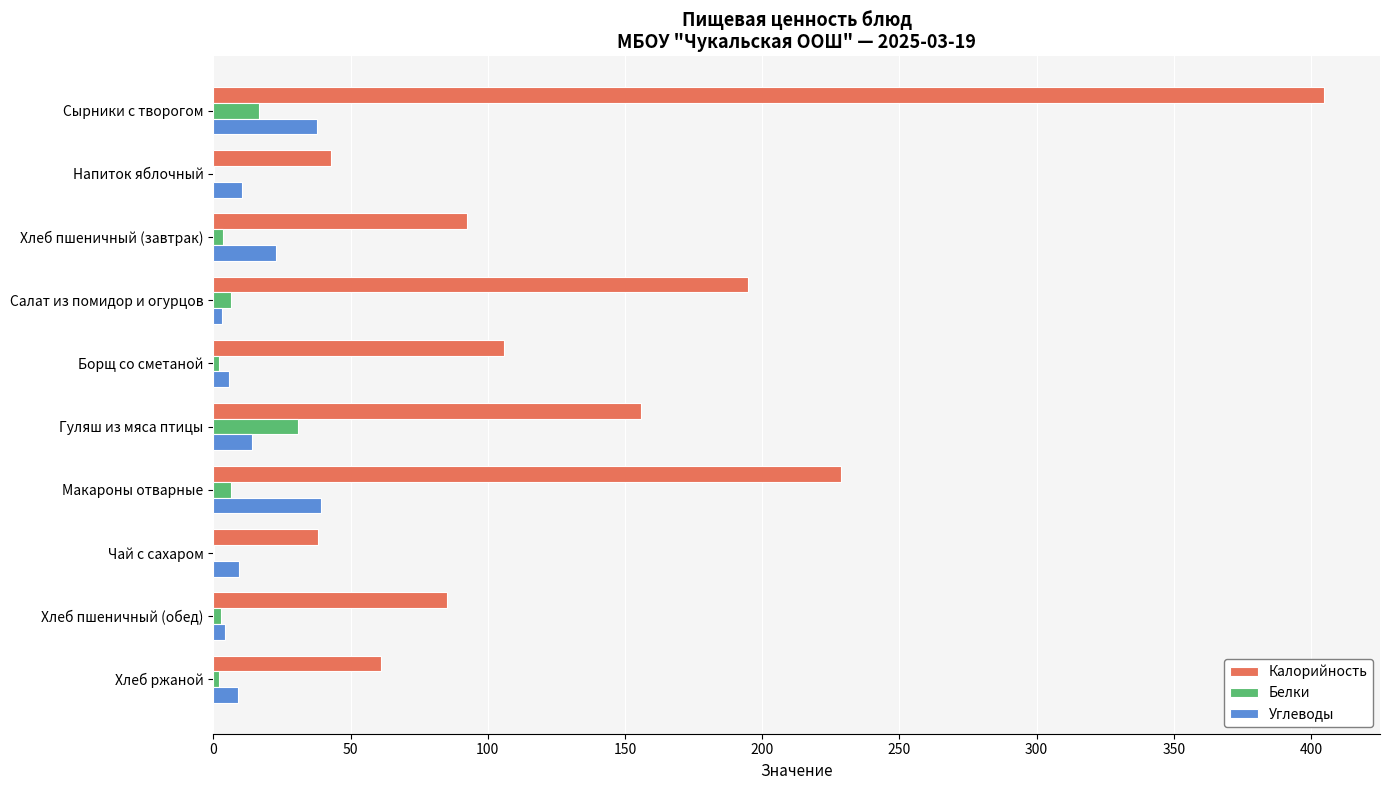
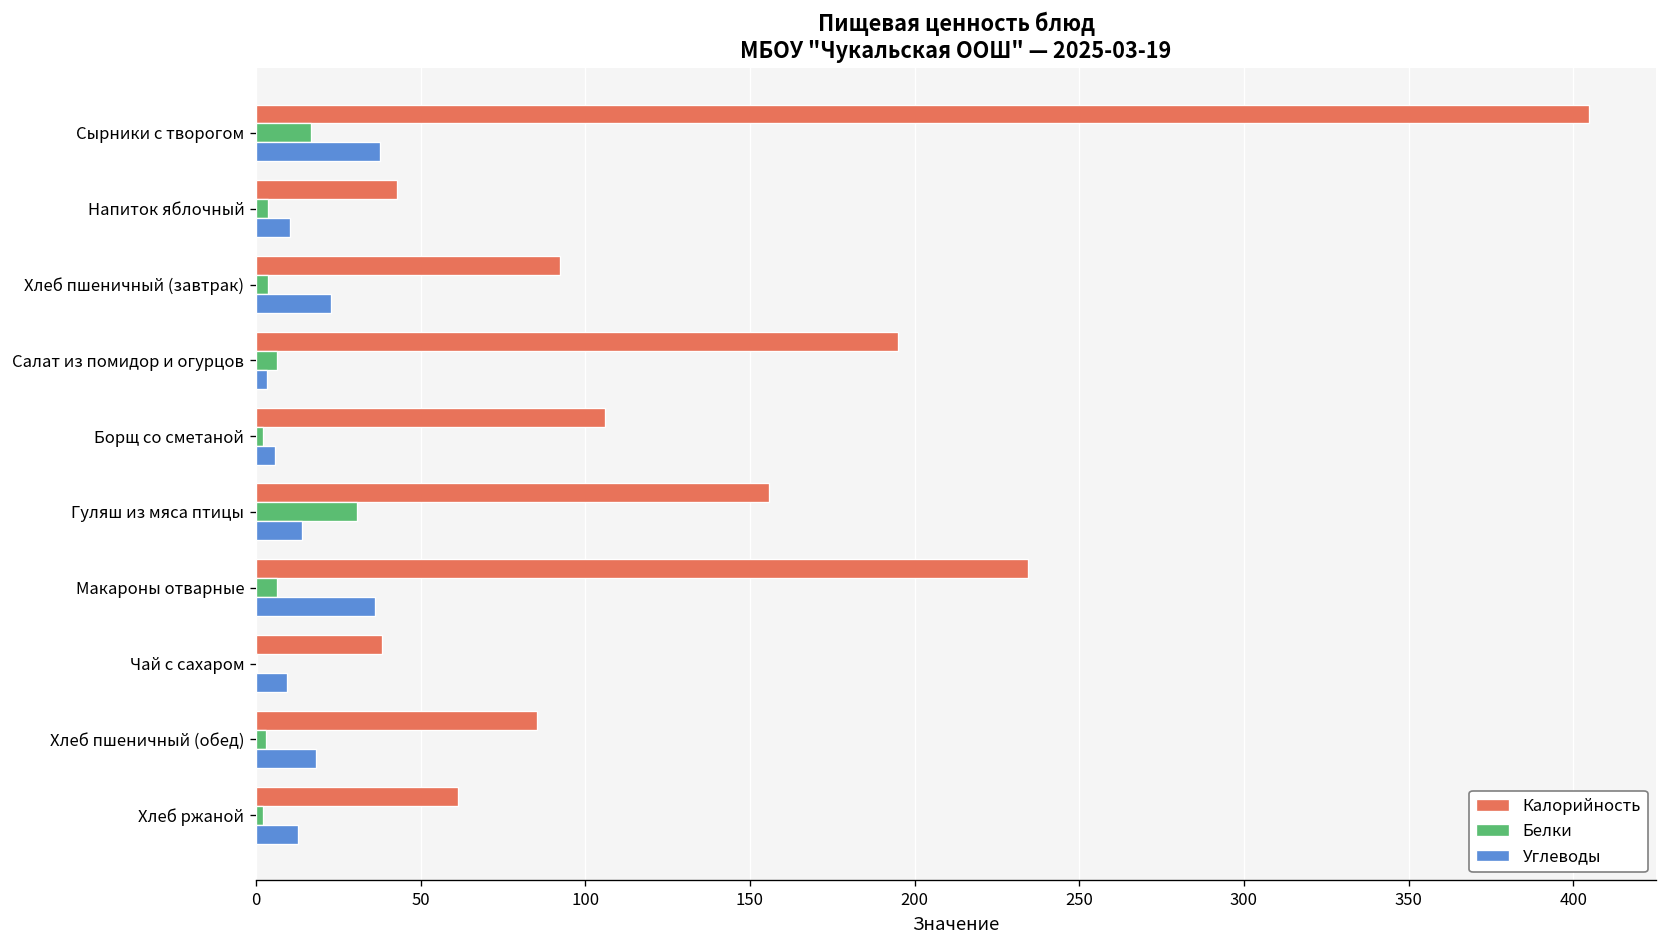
  {
    "Калорийность": {
      "Сырники с творогом": 405,
      "Напиток яблочный": 43,
      "Хлеб пшеничный (завтрак)": 92,
      "Салат из помидор и огурцов": 195,
      "Борщ со сметаной": 106,
      "Гуляш из мяса птицы": 156,
-     "Макароны отварные": 229,
+     "Макароны отварные": 235,
      "Чай с сахаром": 38,
      "Хлеб пшеничный (обед)": 85,
      "Хлеб ржаной": 61
    },
    "Белки": {
      "Сырники с творогом": 17,
-     "Напиток яблочный": 0,
+     "Напиток яблочный": 4,
      "Хлеб пшеничный (завтрак)": 4,
      "Салат из помидор и огурцов": 7,
      "Борщ со сметаной": 2,
      "Гуляш из мяса птицы": 31,
      "Макароны отварные": 6,
      "Хлеб пшеничный (обед)": 3,
      "Хлеб ржаной": 2
    },
    "Углеводы": {
      "Сырники с творогом": 38,
      "Напиток яблочный": 10,
      "Хлеб пшеничный (завтрак)": 23,
      "Салат из помидор и огурцов": 3,
      "Борщ со сметаной": 6,
      "Гуляш из мяса птицы": 14,
-     "Макароны отварные": 39,
+     "Макароны отварные": 36,
      "Чай с сахаром": 10,
-     "Хлеб пшеничный (обед)": 4,
-     "Хлеб ржаной": 9
+     "Хлеб пшеничный (обед)": 18,
+     "Хлеб ржаной": 13
    }
  }
